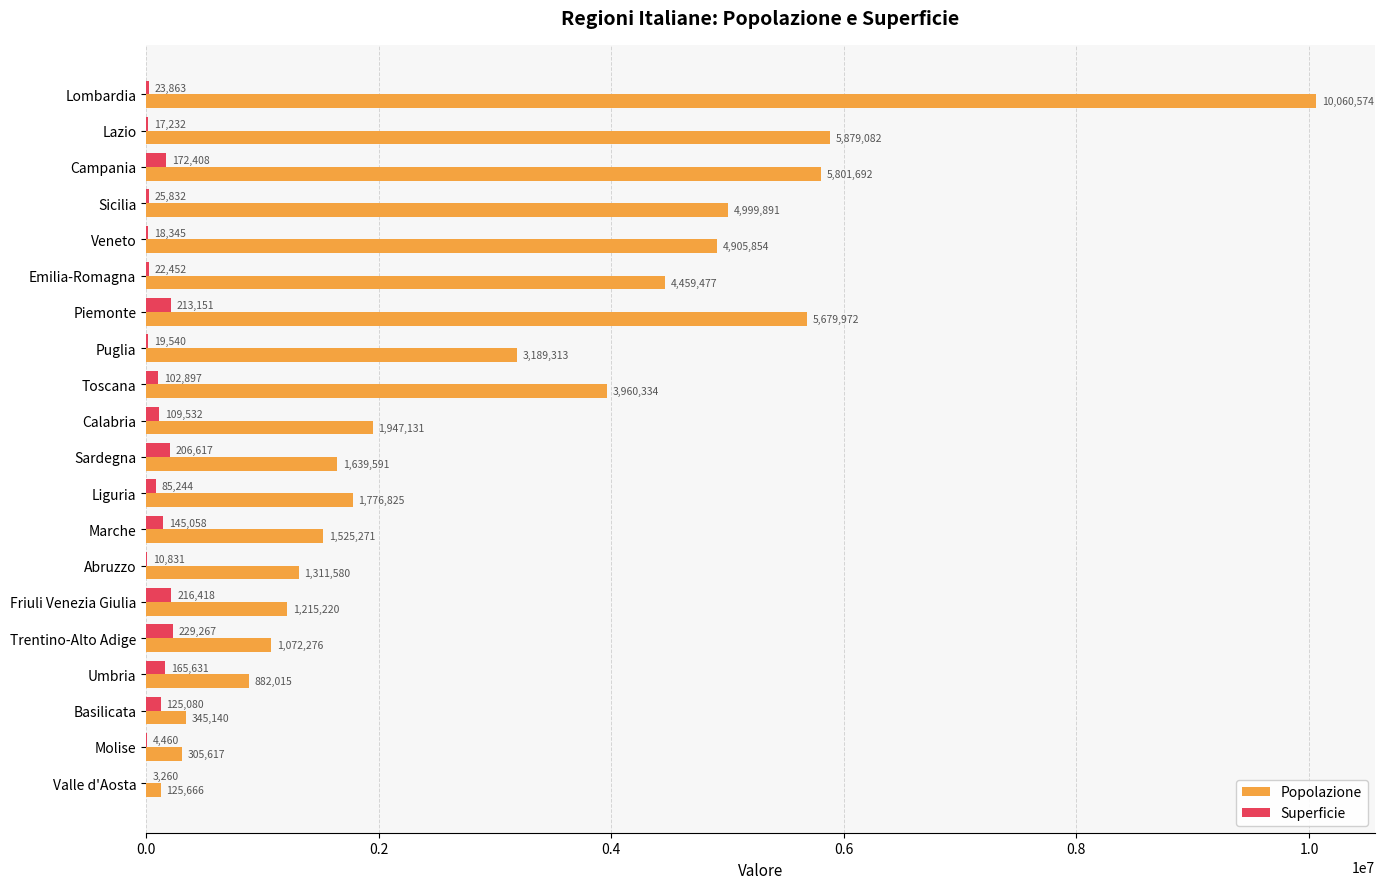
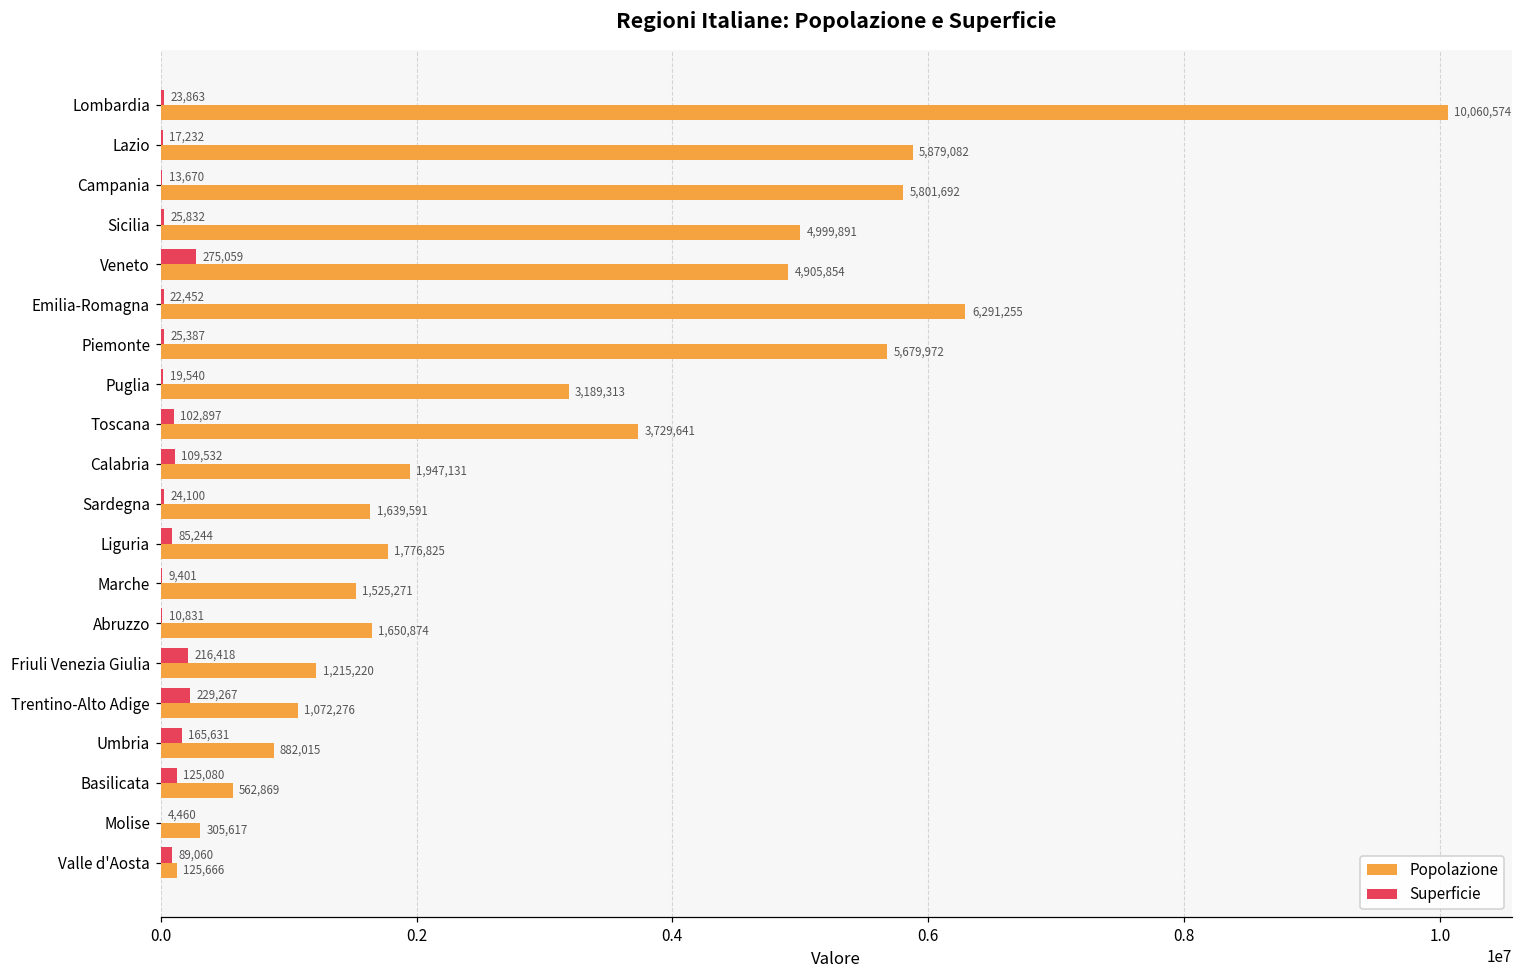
  {
    "Popolazione": {
      "Lombardia": "10,060,574",
      "Lazio": "5,879,082",
      "Campania": "5,801,692",
      "Sicilia": "4,999,891",
      "Veneto": "4,905,854",
-     "Emilia-Romagna": "4,459,477",
+     "Emilia-Romagna": "6,291,255",
      "Piemonte": "5,679,972",
      "Puglia": "3,189,313",
-     "Toscana": "3,960,334",
+     "Toscana": "3,729,641",
      "Calabria": "1,947,131",
      "Sardegna": "1,639,591",
      "Liguria": "1,776,825",
      "Marche": "1,525,271",
-     "Abruzzo": "1,311,580",
+     "Abruzzo": "1,650,874",
      "Friuli Venezia Giulia": "1,215,220",
      "Trentino-Alto Adige": "1,072,276",
      "Umbria": "882,015",
-     "Basilicata": "345,140",
+     "Basilicata": "562,869",
      "Molise": "305,617",
      "Valle d'Aosta": "125,666"
    },
    "Superficie": {
      "Lombardia": "23,863",
      "Lazio": "17,232",
-     "Campania": "172,408",
+     "Campania": "13,670",
      "Sicilia": "25,832",
-     "Veneto": "18,345",
+     "Veneto": "275,059",
      "Emilia-Romagna": "22,452",
-     "Piemonte": "213,151",
+     "Piemonte": "25,387",
      "Puglia": "19,540",
      "Toscana": "102,897",
      "Calabria": "109,532",
-     "Sardegna": "206,617",
+     "Sardegna": "24,100",
      "Liguria": "85,244",
-     "Marche": "145,058",
+     "Marche": "9,401",
      "Abruzzo": "10,831",
      "Friuli Venezia Giulia": "216,418",
      "Trentino-Alto Adige": "229,267",
      "Umbria": "165,631",
      "Basilicata": "125,080",
      "Molise": "4,460",
-     "Valle d'Aosta": "3,260"
+     "Valle d'Aosta": "89,060"
    }
  }
